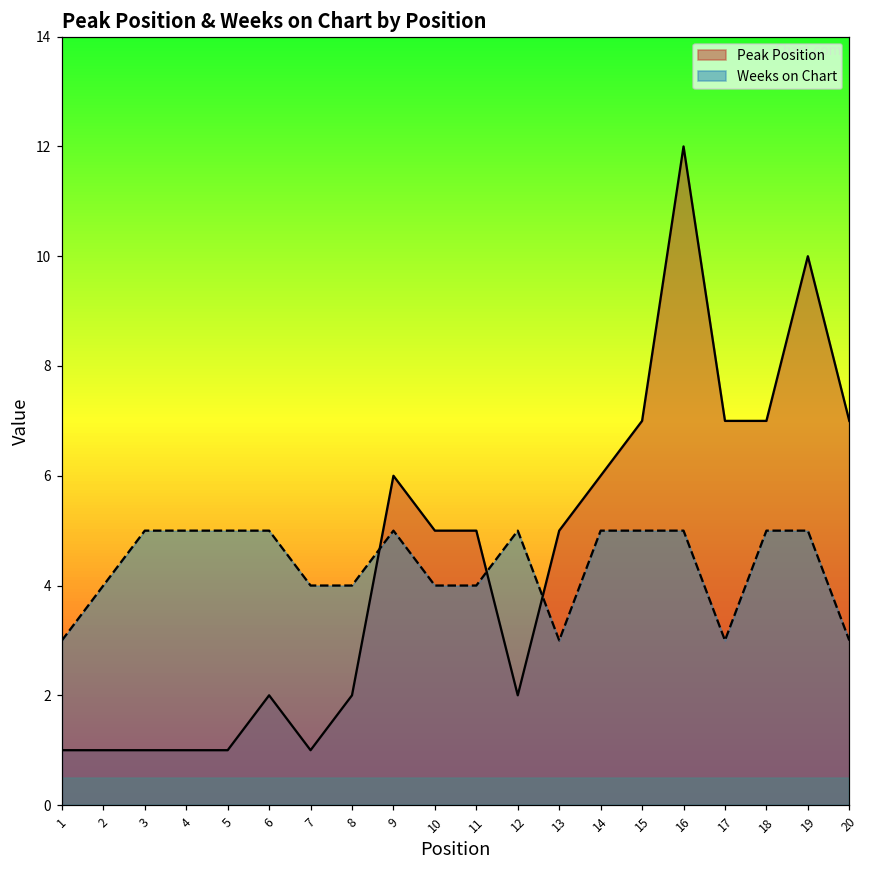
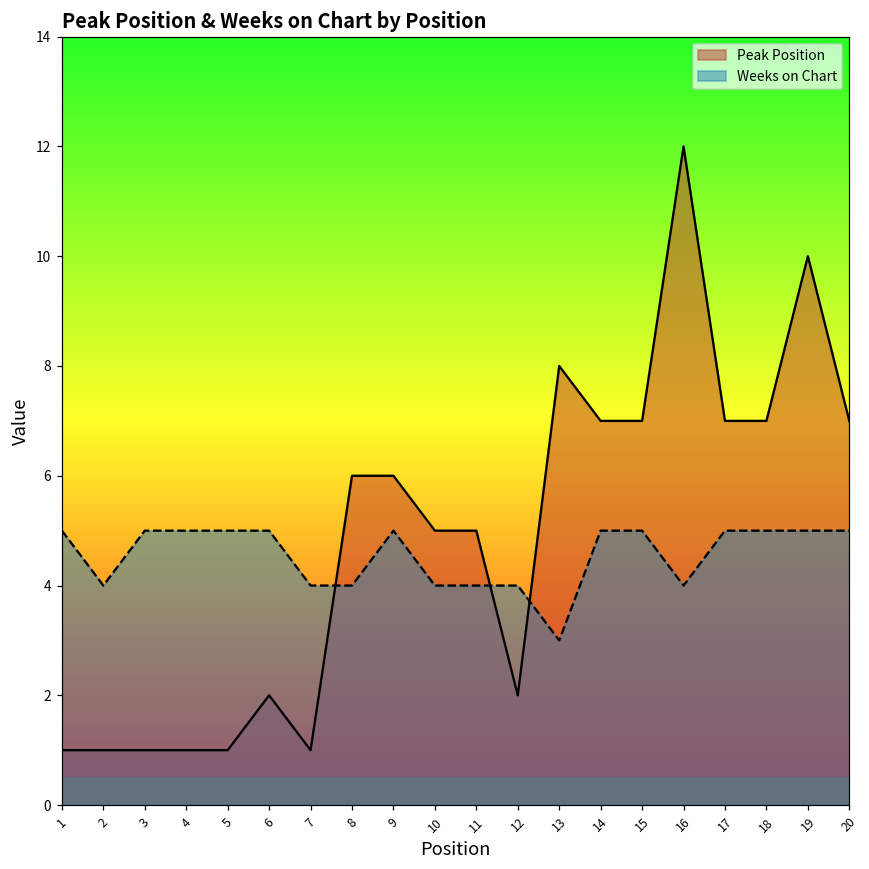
  {
    "Peak Position": {
      "1": 1,
      "2": 1,
      "3": 1,
      "4": 1,
      "5": 1,
      "6": 2,
      "7": 1,
-     "8": 2,
+     "8": 6,
      "9": 6,
      "10": 5,
      "11": 5,
      "12": 2,
-     "13": 5,
-     "14": 6,
+     "13": 8,
+     "14": 7,
      "15": 7,
      "16": 12,
      "17": 7,
      "18": 7,
      "19": 10,
      "20": 7
    },
    "Weeks on Chart": {
-     "1": 3,
+     "1": 5,
      "2": 4,
      "3": 5,
      "4": 5,
      "5": 5,
      "6": 5,
      "7": 4,
      "8": 4,
      "9": 5,
      "10": 4,
      "11": 4,
-     "12": 5,
+     "12": 4,
      "13": 3,
      "14": 5,
      "15": 5,
-     "16": 5,
-     "17": 3,
+     "16": 4,
+     "17": 5,
      "18": 5,
      "19": 5,
-     "20": 3
+     "20": 5
    }
  }
